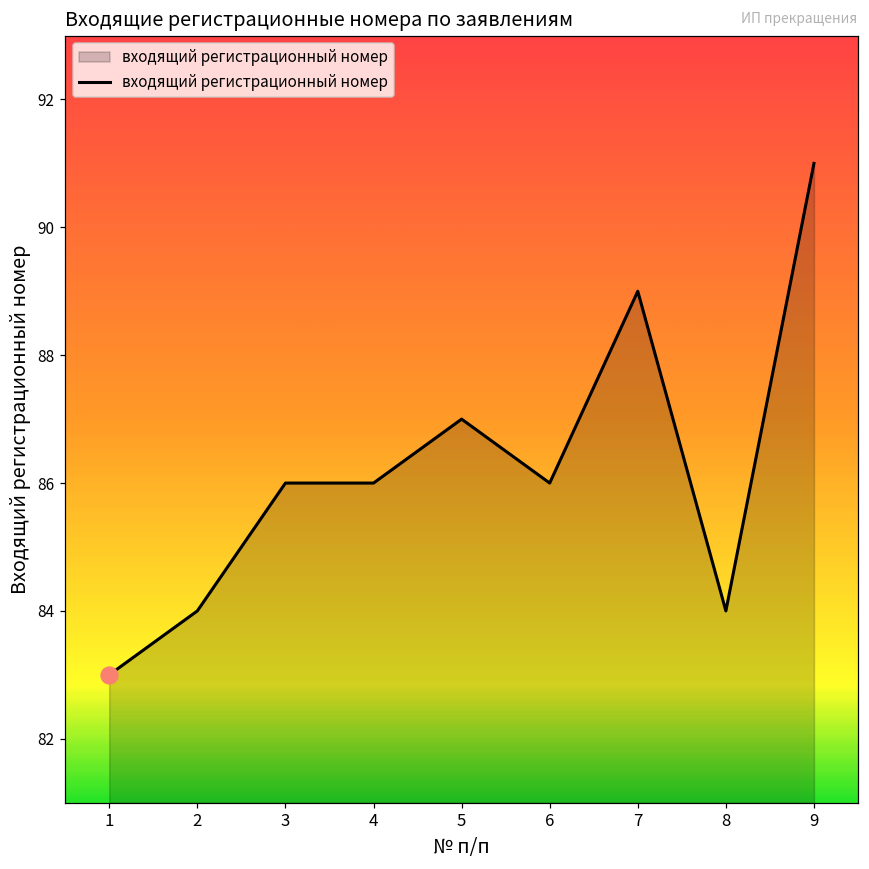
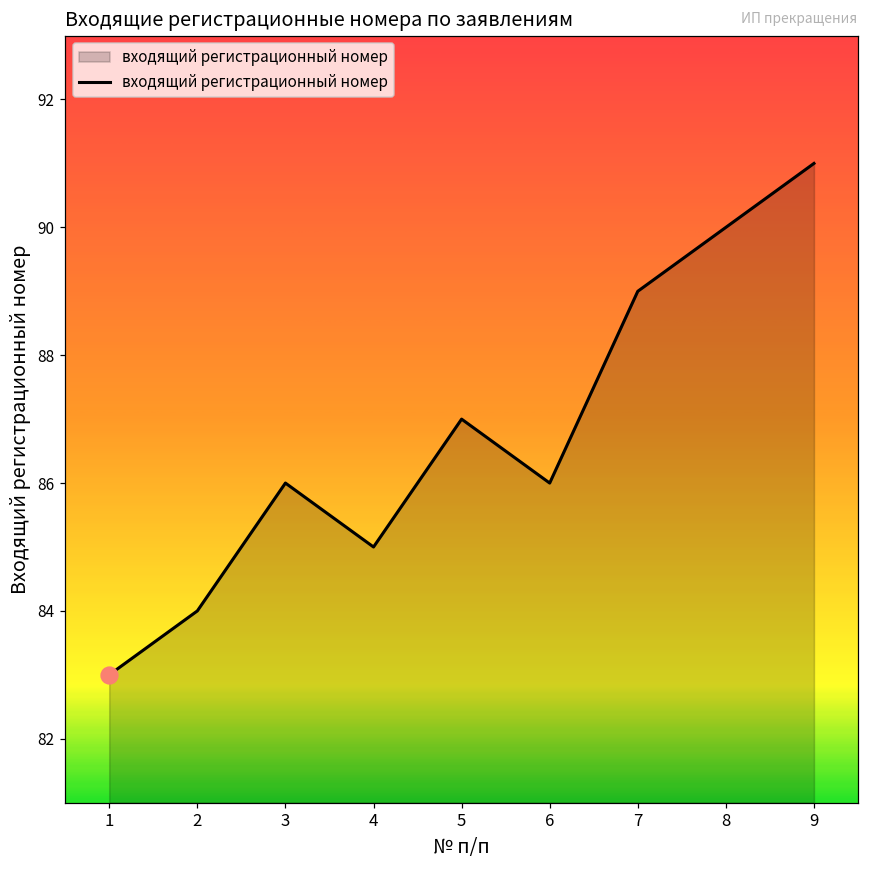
  {
    "входящий регистрационный номер": {
      "2": 84,
      "3": 86,
-     "4": 86,
+     "4": 85,
      "5": 87,
      "6": 86,
      "7": 89,
-     "8": 84,
+     "8": 90,
      "9": 91
    }
  }
